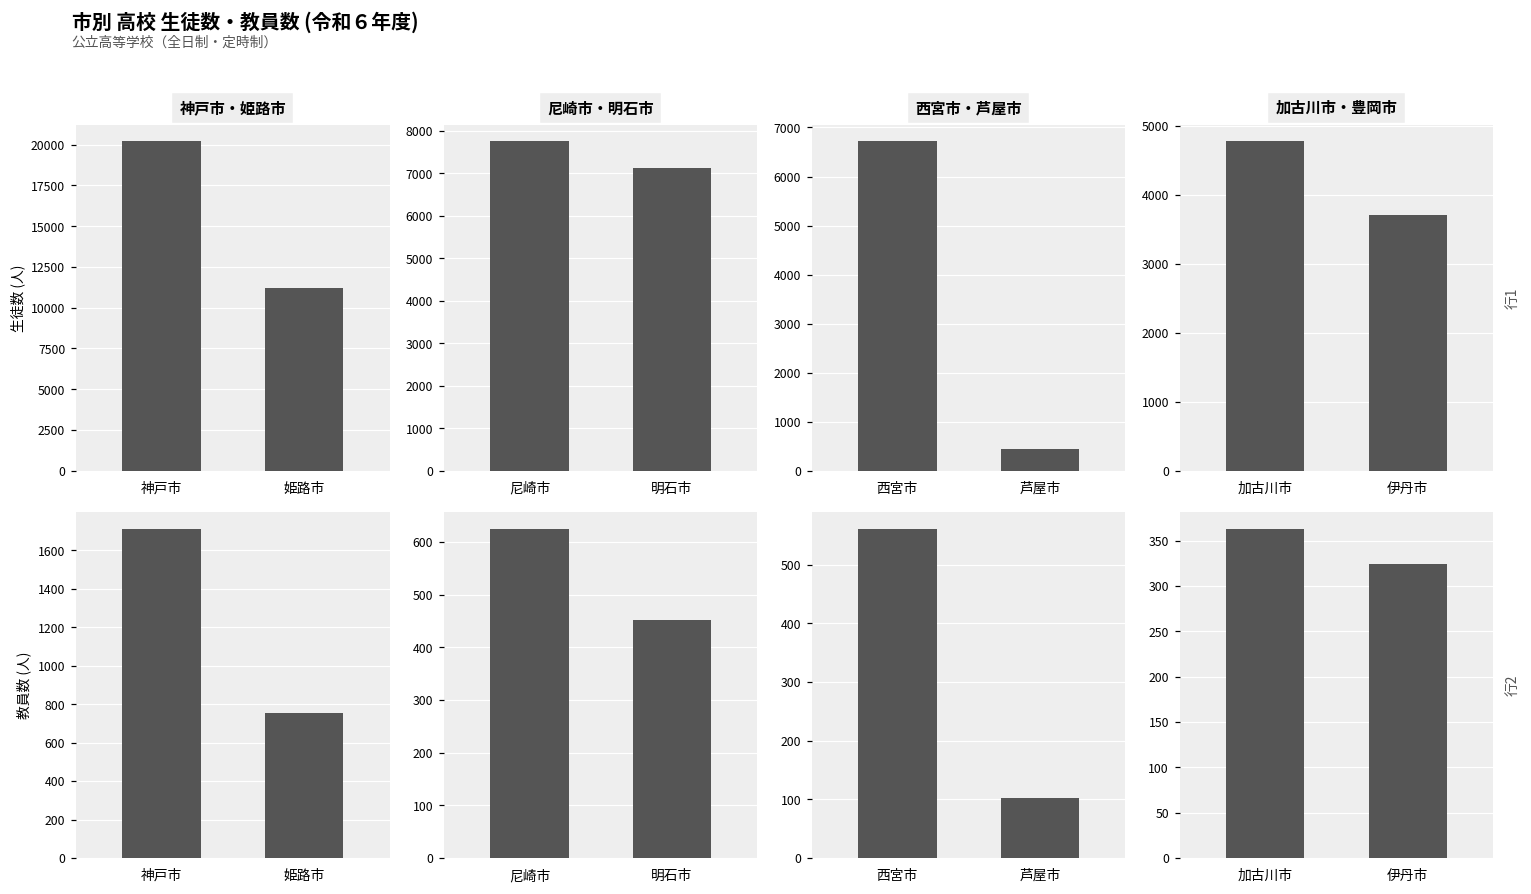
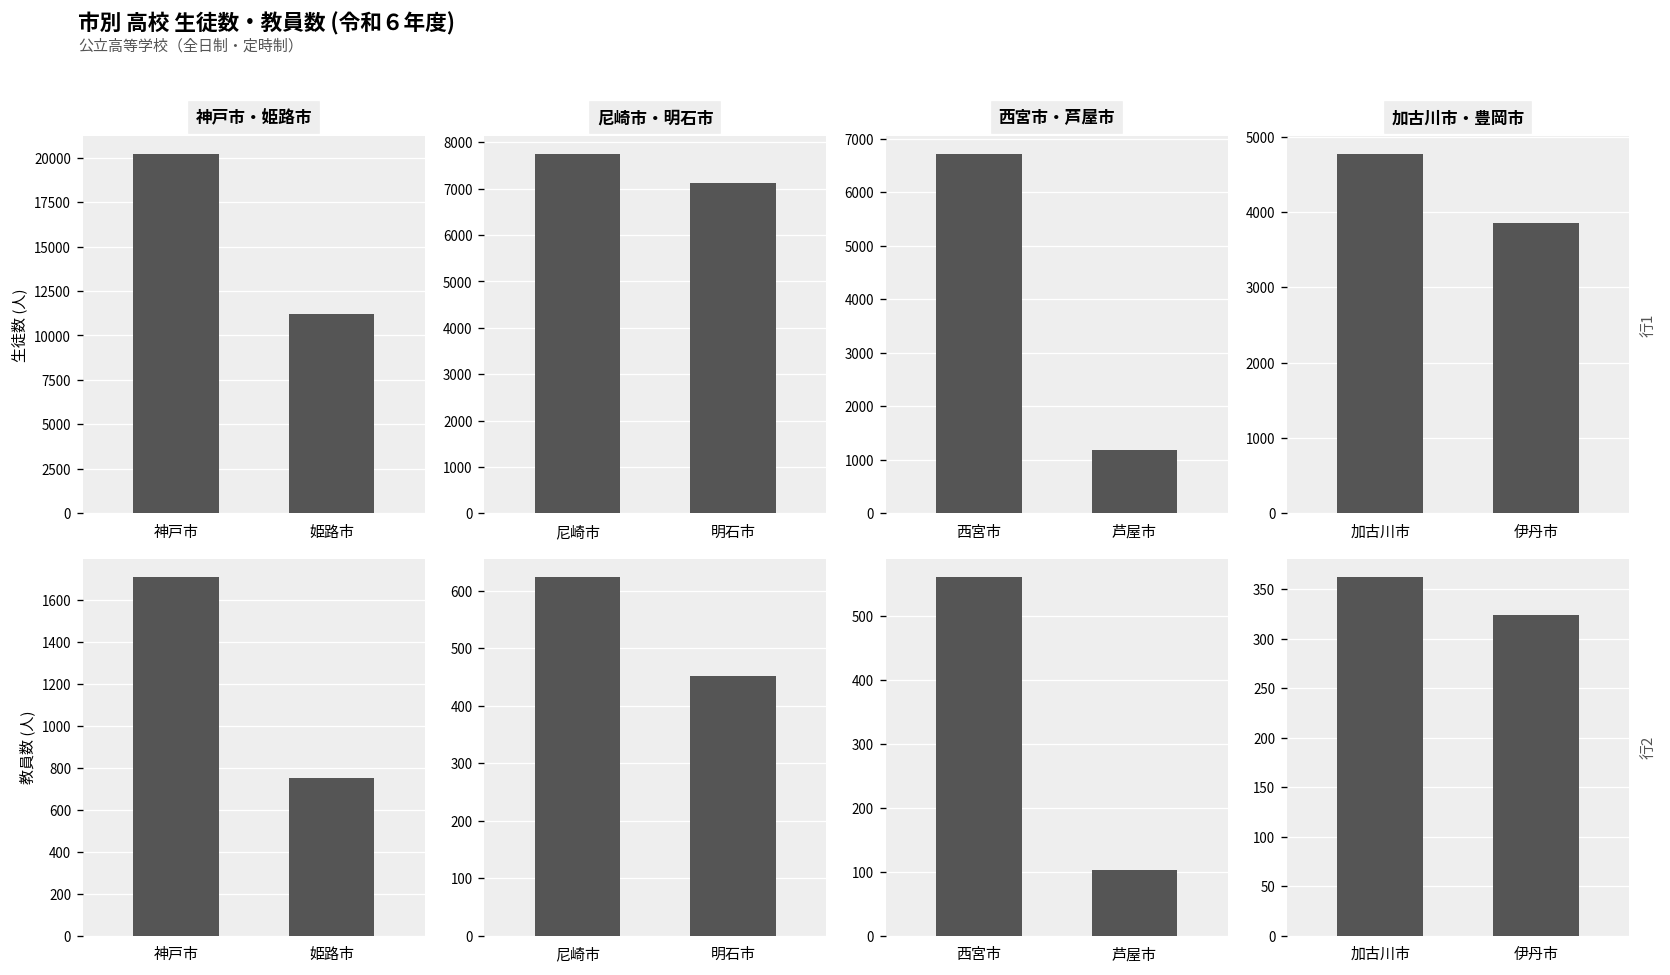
  {
    "神戸市・姫路市": {
      "神戸市": 20200,
      "姫路市": 11200
    },
    "尼崎市・明石市": {
      "尼崎市": 7700,
      "明石市": 7100
    },
    "西宮市・芦屋市": {
      "西宮市": 6700,
-     "芦屋市": 400
+     "芦屋市": 1200
    },
    "加古川市・豊岡市": {
      "加古川市": 4800,
-     "伊丹市": 3700
+     "伊丹市": 3900
    }
  }
